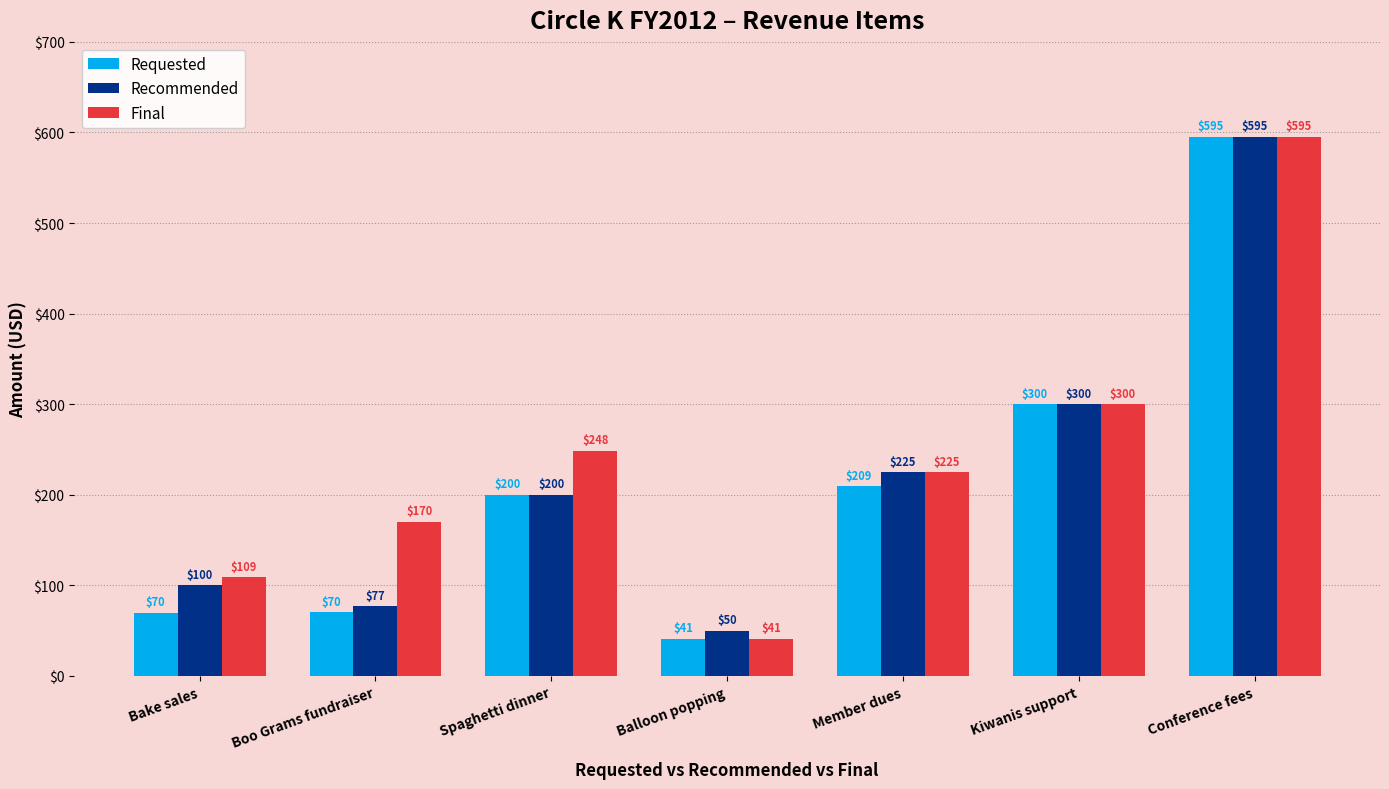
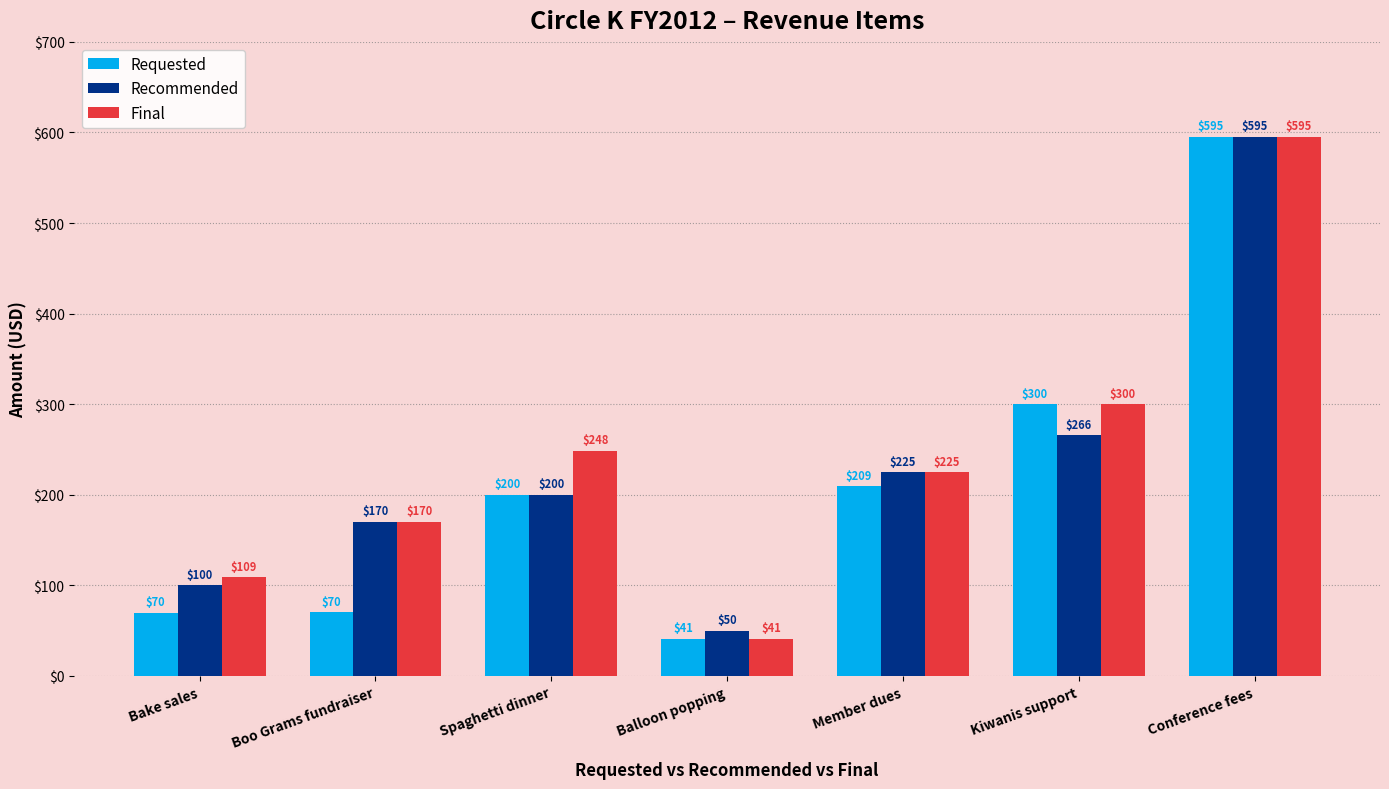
  {
    "Requested": {
      "Bake sales": "$70",
      "Boo Grams fundraiser": "$70",
      "Spaghetti dinner": "$200",
      "Balloon popping": "$41",
      "Member dues": "$209",
      "Kiwanis support": "$300",
      "Conference fees": "$595"
    },
    "Recommended": {
      "Bake sales": "$100",
-     "Boo Grams fundraiser": "$77",
+     "Boo Grams fundraiser": "$170",
      "Spaghetti dinner": "$200",
      "Balloon popping": "$50",
      "Member dues": "$225",
-     "Kiwanis support": "$300",
+     "Kiwanis support": "$266",
      "Conference fees": "$595"
    },
    "Final": {
      "Bake sales": "$109",
      "Boo Grams fundraiser": "$170",
      "Spaghetti dinner": "$248",
      "Balloon popping": "$41",
      "Member dues": "$225",
      "Kiwanis support": "$300",
      "Conference fees": "$595"
    }
  }
